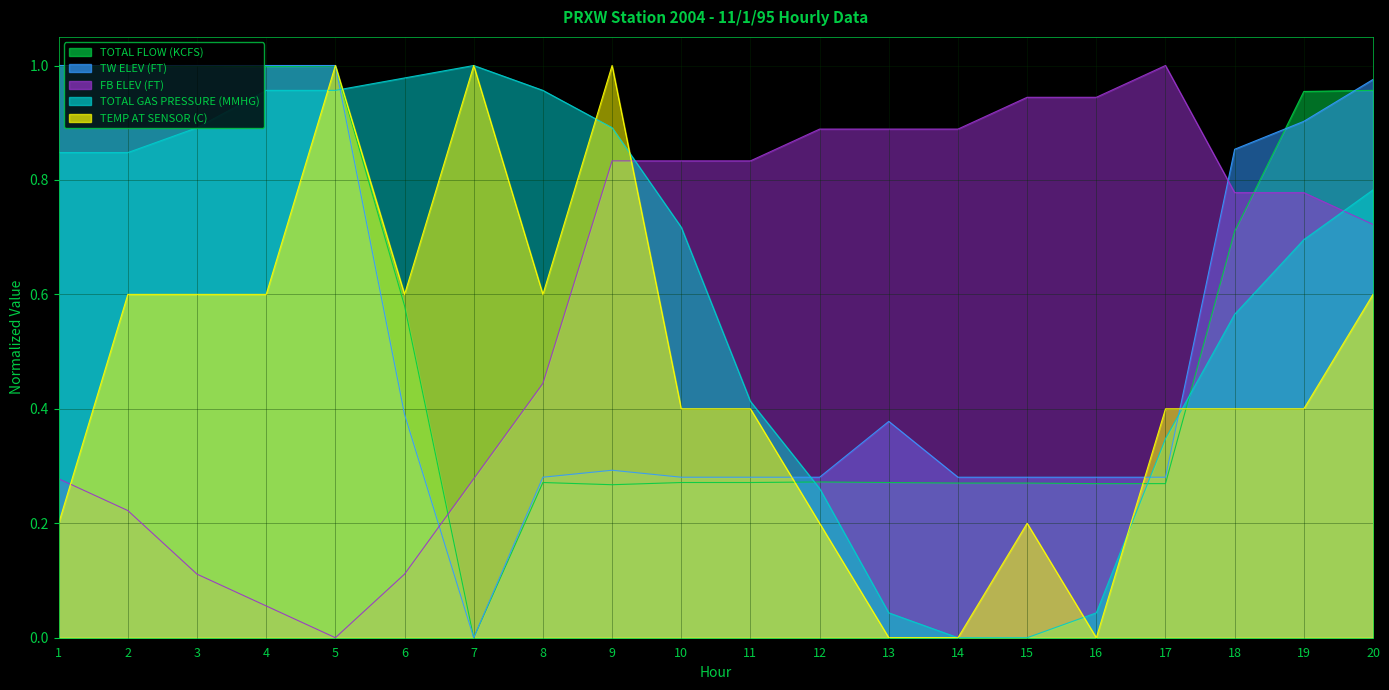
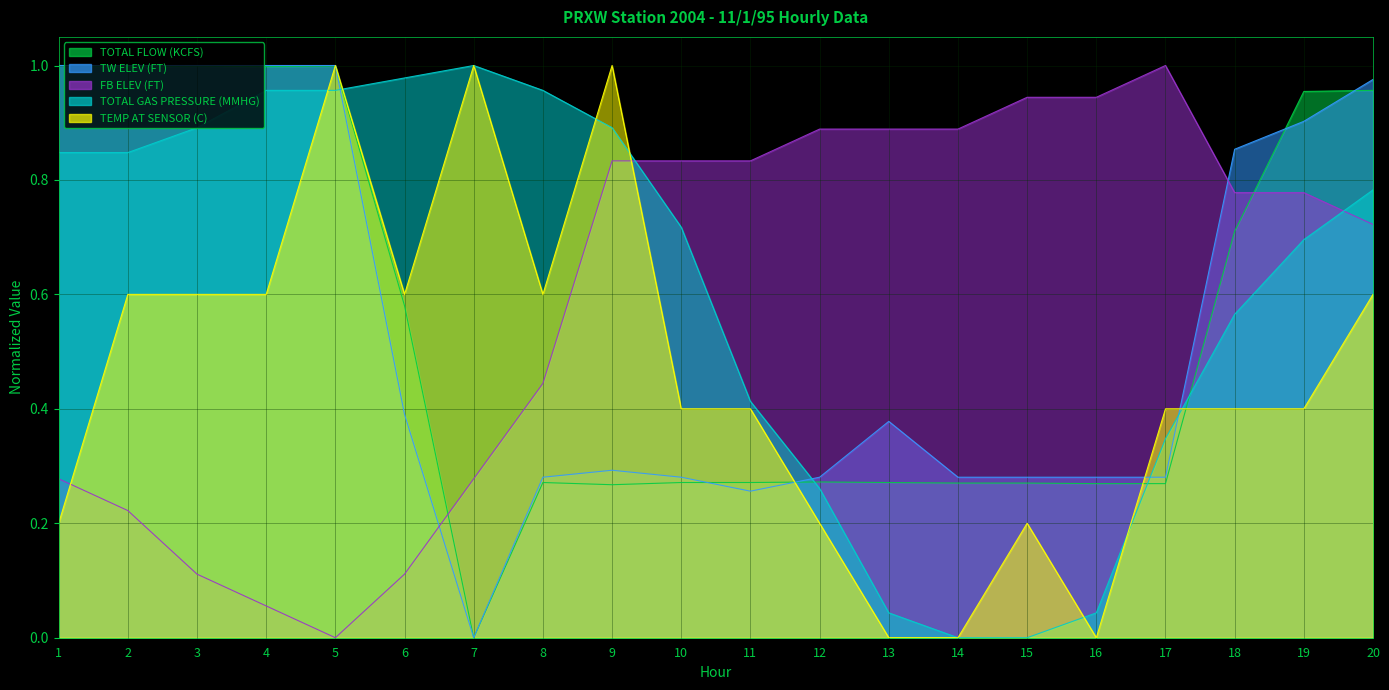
  {
    "TOTAL FLOW (KCFS)": {
      "6": 0.58,
      "8": 0.27,
      "9": 0.27,
      "10": 0.27,
      "11": 0.27,
      "12": 0.27,
      "13": 0.27,
      "14": 0.27,
      "15": 0.27,
      "16": 0.27,
      "17": 0.27,
      "18": 0.71,
      "19": 0.95,
      "20": 0.96
    },
    "TW ELEV (FT)": {
      "6": 0.39,
      "8": 0.28,
      "9": 0.29,
      "10": 0.28,
-     "11": 0.28,
+     "11": 0.26,
      "12": 0.28,
      "13": 0.38,
      "14": 0.28,
      "15": 0.28,
      "16": 0.28,
      "17": 0.28,
      "18": 0.85,
      "19": 0.90,
      "20": 0.98
    },
    "FB ELEV (FT)": {
      "1": 0.28,
      "2": 0.22,
      "3": 0.11,
      "4": 0.06,
      "5": 0.00,
      "6": 0.11,
      "7": 0.28,
      "8": 0.44,
      "9": 0.83,
      "10": 0.83,
      "11": 0.83,
      "12": 0.89,
      "13": 0.89,
      "14": 0.89,
      "15": 0.94,
      "16": 0.94,
      "17": 1.00,
      "18": 0.78,
      "19": 0.78,
      "20": 0.72
    },
    "TOTAL GAS PRESSURE (MMHG)": {
      "1": 0.85,
      "2": 0.85,
      "4": 0.96,
      "5": 0.96,
      "6": 0.98,
      "8": 0.96,
      "9": 0.89,
      "10": 0.72,
      "11": 0.41,
      "12": 0.26,
      "13": 0.04,
      "15": 0.00,
      "16": 0.04,
      "17": 0.35,
      "18": 0.57,
      "19": 0.70,
      "20": 0.78
    },
    "TEMP AT SENSOR (C)": {
      "1": 0.20,
      "2": 0.60,
      "3": 0.60,
      "4": 0.60,
      "6": 0.60,
      "8": 0.60,
      "9": 1.00,
      "10": 0.40,
      "11": 0.40,
      "12": 0.20,
      "13": 0.00,
      "15": 0.20,
      "16": 0.00,
      "17": 0.40,
      "18": 0.40,
      "19": 0.40,
      "20": 0.60
    }
  }
